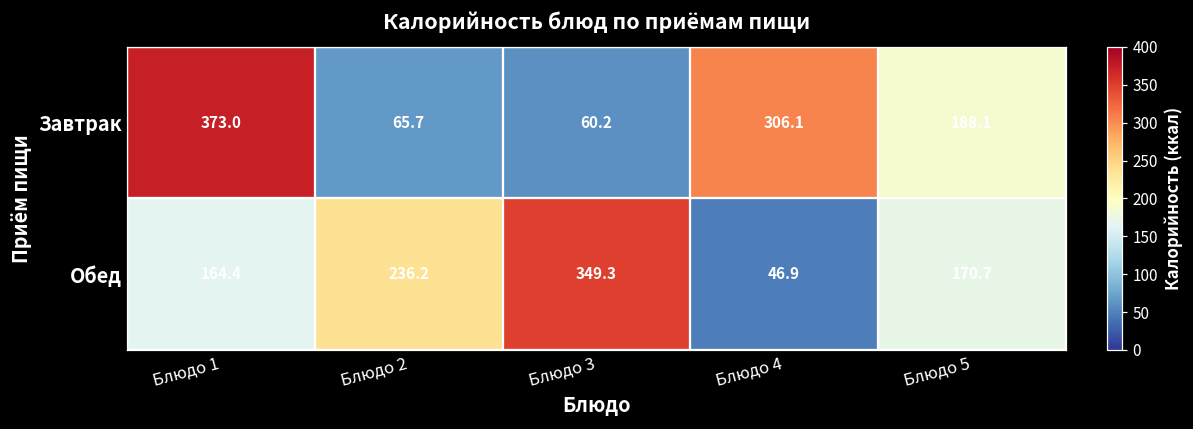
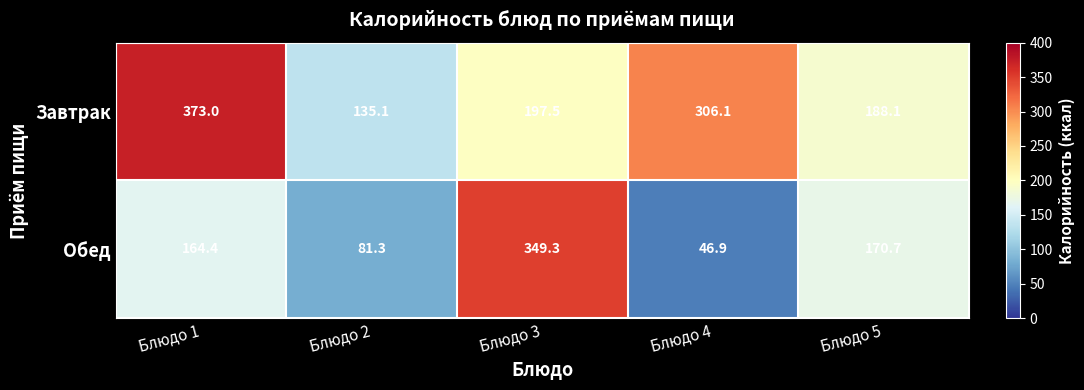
  {
    "Завтрак": {
      "Блюдо 1": 373.0,
-     "Блюдо 2": 65.7,
-     "Блюдо 3": 60.2,
+     "Блюдо 2": 135.1,
+     "Блюдо 3": 197.5,
      "Блюдо 4": 306.1,
      "Блюдо 5": 188.1
    },
    "Обед": {
-     "Блюдо 2": 236.2,
+     "Блюдо 2": 81.3,
      "Блюдо 3": 349.3,
      "Блюдо 4": 46.9
    }
  }
